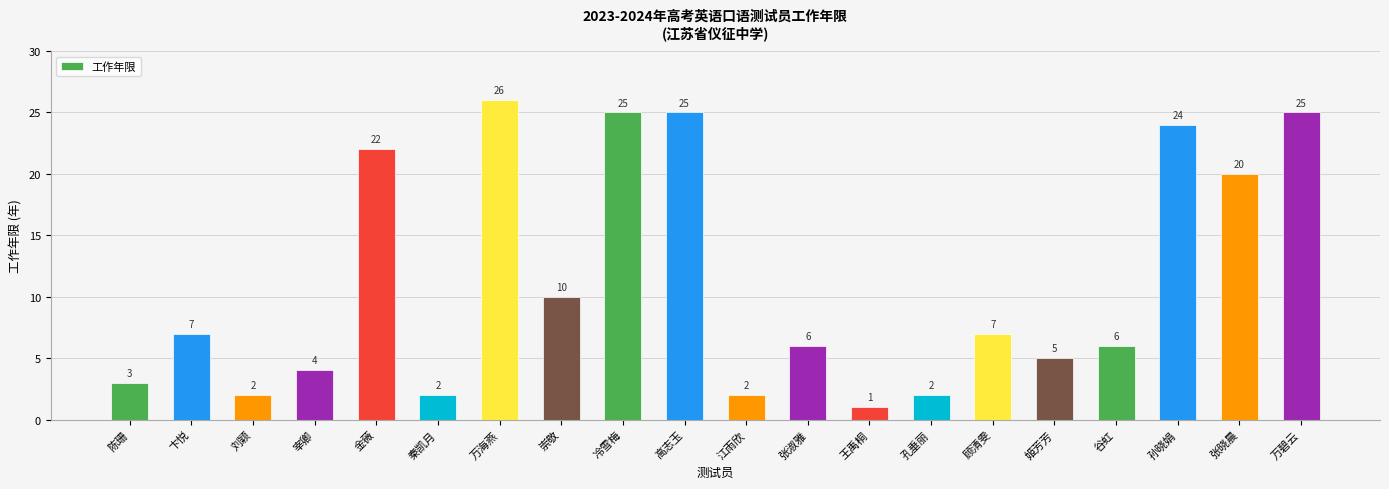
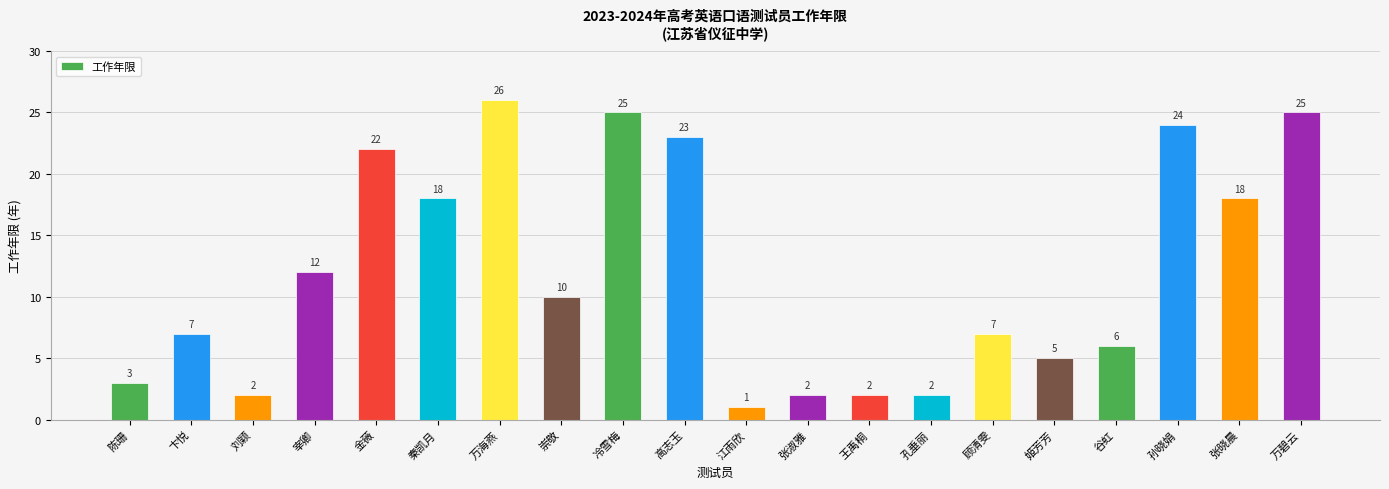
  {
    "陈珊": 3,
    "卞悦": 7,
    "刘颖": 2,
-   "宰卿": 4,
+   "宰卿": 12,
    "金薇": 22,
-   "秦凯月": 2,
+   "秦凯月": 18,
    "万海燕": 26,
    "崇敬": 10,
    "冷雪梅": 25,
-   "高志玉": 25,
-   "江雨欣": 2,
-   "张淑雅": 6,
-   "王禹桐": 1,
+   "高志玉": 23,
+   "江雨欣": 1,
+   "张淑雅": 2,
+   "王禹桐": 2,
    "孔垂丽": 2,
    "顾清雯": 7,
    "姬芳芳": 5,
    "谷虹": 6,
    "孙晓娟": 24,
-   "张晓晨": 20,
+   "张晓晨": 18,
    "万碧云": 25
  }
